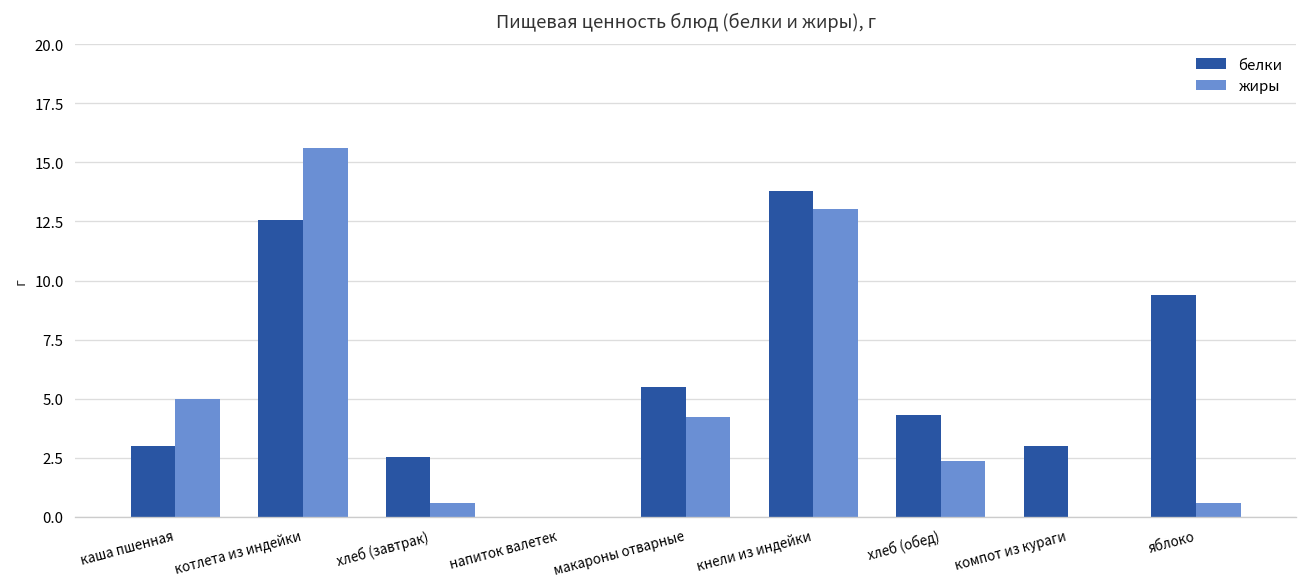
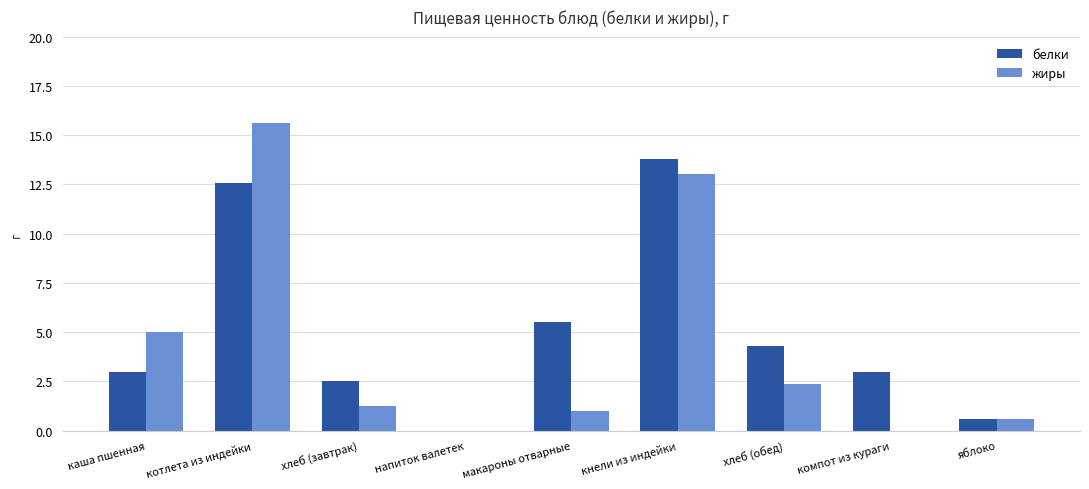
  {
    "белки": {
      "каша пшенная": 3.0,
      "котлета из индейки": 12.6,
      "хлеб (завтрак)": 2.5,
      "напиток валетек": 0.0,
      "макароны отварные": 5.5,
      "кнели из индейки": 13.8,
      "хлеб (обед)": 4.3,
      "компот из кураги": 3.0,
-     "яблоко": 9.4
+     "яблоко": 0.6
    },
    "жиры": {
      "каша пшенная": 5.0,
      "котлета из индейки": 15.6,
-     "хлеб (завтрак)": 0.6,
+     "хлеб (завтрак)": 1.3,
      "напиток валетек": 0.0,
-     "макароны отварные": 4.2,
+     "макароны отварные": 1.0,
      "кнели из индейки": 13.0,
      "хлеб (обед)": 2.4,
      "компот из кураги": 0.0,
      "яблоко": 0.6
    }
  }
